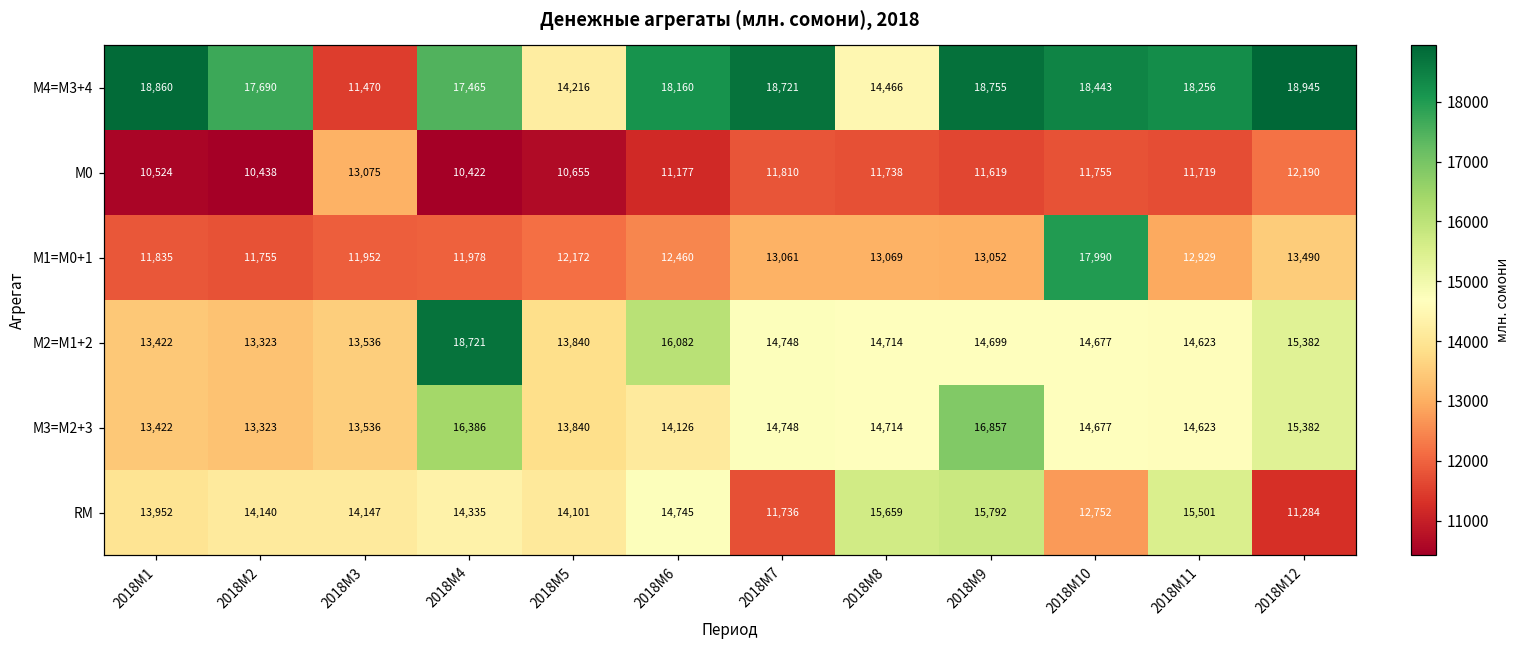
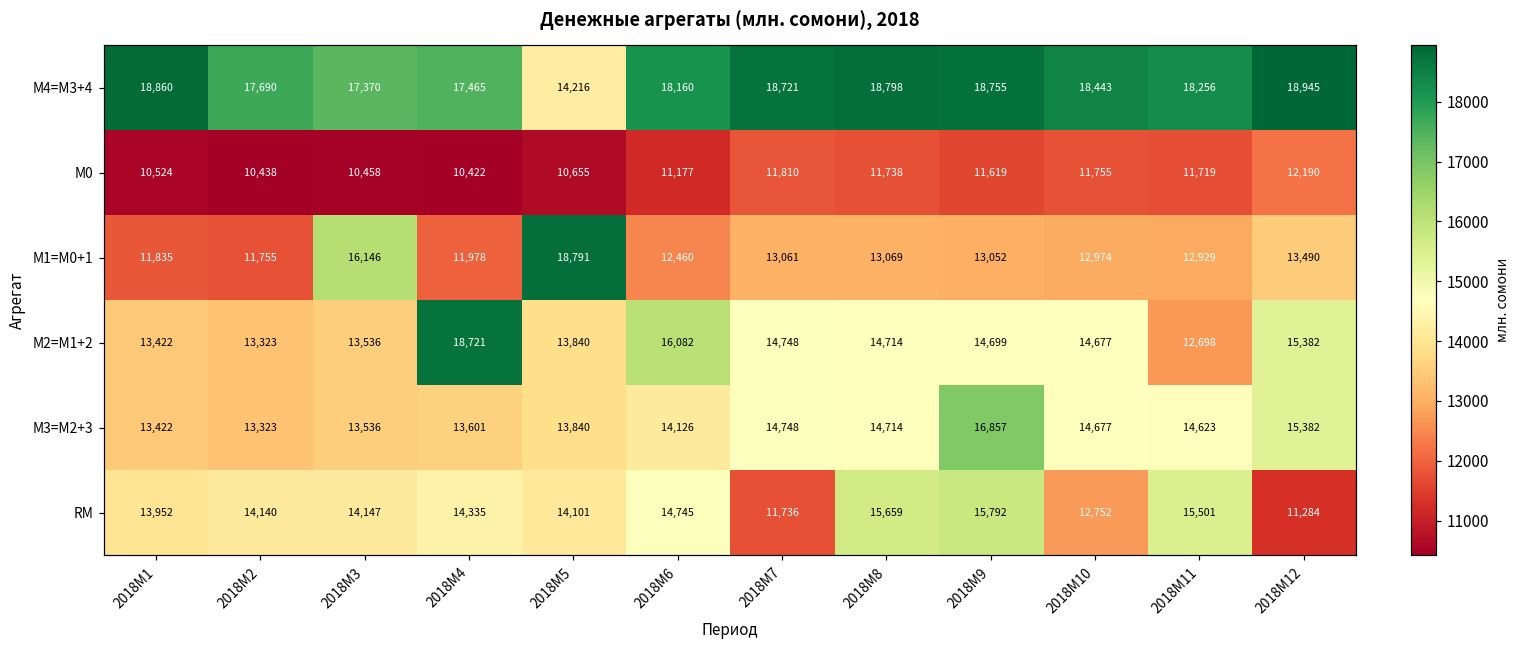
  {
    "М4=M3+4": {
      "2018M1": "18,860",
      "2018M2": "17,690",
-     "2018M3": "11,470",
+     "2018M3": "17,370",
      "2018M4": "17,465",
      "2018M5": "14,216",
      "2018M6": "18,160",
      "2018M7": "18,721",
-     "2018M8": "14,466",
+     "2018M8": "18,798",
      "2018M9": "18,755",
      "2018M10": "18,443",
      "2018M11": "18,256",
      "2018M12": "18,945"
    },
    "М0": {
      "2018M1": "10,524",
      "2018M2": "10,438",
-     "2018M3": "13,075",
+     "2018M3": "10,458",
      "2018M4": "10,422",
      "2018M5": "10,655",
      "2018M6": "11,177",
      "2018M7": "11,810",
      "2018M8": "11,738",
      "2018M9": "11,619",
      "2018M10": "11,755",
      "2018M11": "11,719",
      "2018M12": "12,190"
    },
    "М1=M0+1": {
      "2018M1": "11,835",
      "2018M2": "11,755",
-     "2018M3": "11,952",
+     "2018M3": "16,146",
      "2018M4": "11,978",
-     "2018M5": "12,172",
+     "2018M5": "18,791",
      "2018M6": "12,460",
      "2018M7": "13,061",
      "2018M8": "13,069",
      "2018M9": "13,052",
-     "2018M10": "17,990",
+     "2018M10": "12,974",
      "2018M11": "12,929",
      "2018M12": "13,490"
    },
    "М2=M1+2": {
      "2018M1": "13,422",
      "2018M2": "13,323",
      "2018M3": "13,536",
      "2018M4": "18,721",
      "2018M5": "13,840",
      "2018M6": "16,082",
      "2018M7": "14,748",
      "2018M8": "14,714",
      "2018M9": "14,699",
      "2018M10": "14,677",
-     "2018M11": "14,623",
+     "2018M11": "12,698",
      "2018M12": "15,382"
    },
    "М3=M2+3": {
      "2018M1": "13,422",
      "2018M2": "13,323",
      "2018M3": "13,536",
-     "2018M4": "16,386",
+     "2018M4": "13,601",
      "2018M5": "13,840",
      "2018M6": "14,126",
      "2018M7": "14,748",
      "2018M8": "14,714",
      "2018M9": "16,857",
      "2018M10": "14,677",
      "2018M11": "14,623",
      "2018M12": "15,382"
    },
    "RM": {
      "2018M1": "13,952",
      "2018M2": "14,140",
      "2018M3": "14,147",
      "2018M4": "14,335",
      "2018M5": "14,101",
      "2018M6": "14,745",
      "2018M7": "11,736",
      "2018M8": "15,659",
      "2018M9": "15,792",
      "2018M10": "12,752",
      "2018M11": "15,501",
      "2018M12": "11,284"
    }
  }
